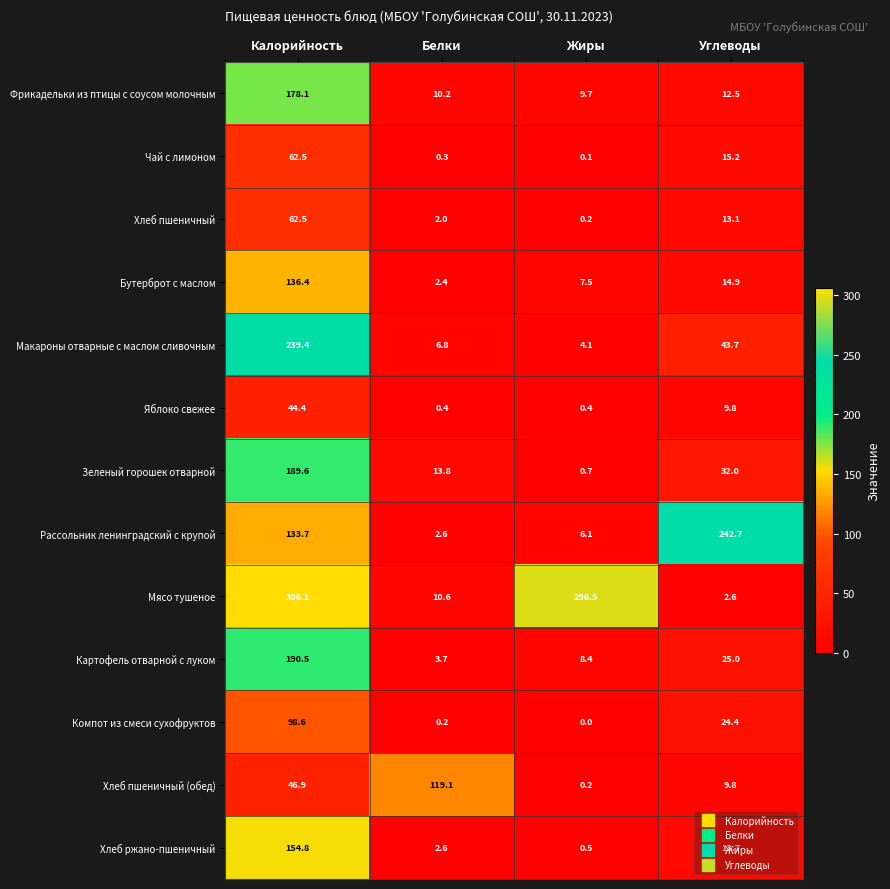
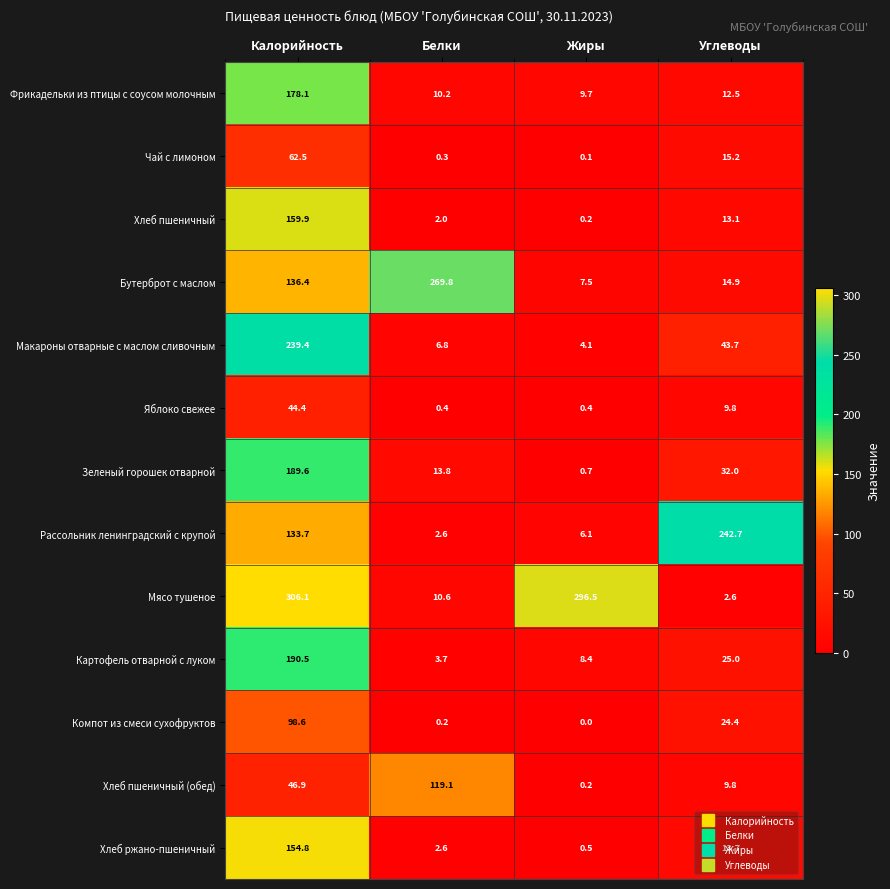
  {
    "Фрикадельки из птицы с соусом молочным": {
      "Калорийность": 178.1,
      "Белки": 10.2,
      "Жиры": 9.7,
      "Углеводы": 12.5
    },
    "Чай с лимоном": {
      "Калорийность": 62.5,
      "Белки": 0.3,
      "Жиры": 0.1,
      "Углеводы": 15.2
    },
    "Хлеб пшеничный": {
-     "Калорийность": 62.5,
+     "Калорийность": 159.9,
      "Белки": 2.0,
      "Жиры": 0.2,
      "Углеводы": 13.1
    },
    "Бутерброт с маслом": {
      "Калорийность": 136.4,
-     "Белки": 2.4,
+     "Белки": 269.8,
      "Жиры": 7.5,
      "Углеводы": 14.9
    },
    "Макароны отварные с маслом сливочным": {
      "Калорийность": 239.4,
      "Белки": 6.8,
      "Жиры": 4.1,
      "Углеводы": 43.7
    },
    "Яблоко свежее": {
      "Калорийность": 44.4,
      "Белки": 0.4,
      "Жиры": 0.4,
      "Углеводы": 9.8
    },
    "Зеленый горошек отварной": {
      "Калорийность": 189.6,
      "Белки": 13.8,
      "Жиры": 0.7,
      "Углеводы": 32.0
    },
    "Рассольник ленинградский с крупой": {
      "Калорийность": 133.7,
      "Белки": 2.6,
      "Жиры": 6.1,
      "Углеводы": 242.7
    },
    "Мясо тушеное": {
      "Калорийность": 306.1,
      "Белки": 10.6,
      "Жиры": 296.5,
      "Углеводы": 2.6
    },
    "Картофель отварной с луком": {
      "Калорийность": 190.5,
      "Белки": 3.7,
      "Жиры": 8.4,
      "Углеводы": 25.0
    },
    "Компот из смеси сухофруктов": {
      "Калорийность": 98.6,
      "Белки": 0.2,
      "Жиры": 0.0,
      "Углеводы": 24.4
    },
    "Хлеб пшеничный (обед)": {
      "Калорийность": 46.9,
      "Белки": 119.1,
      "Жиры": 0.2,
      "Углеводы": 9.8
    },
    "Хлеб ржано-пшеничный": {
      "Калорийность": 154.8,
      "Белки": 2.6,
      "Жиры": 0.5
    }
  }
